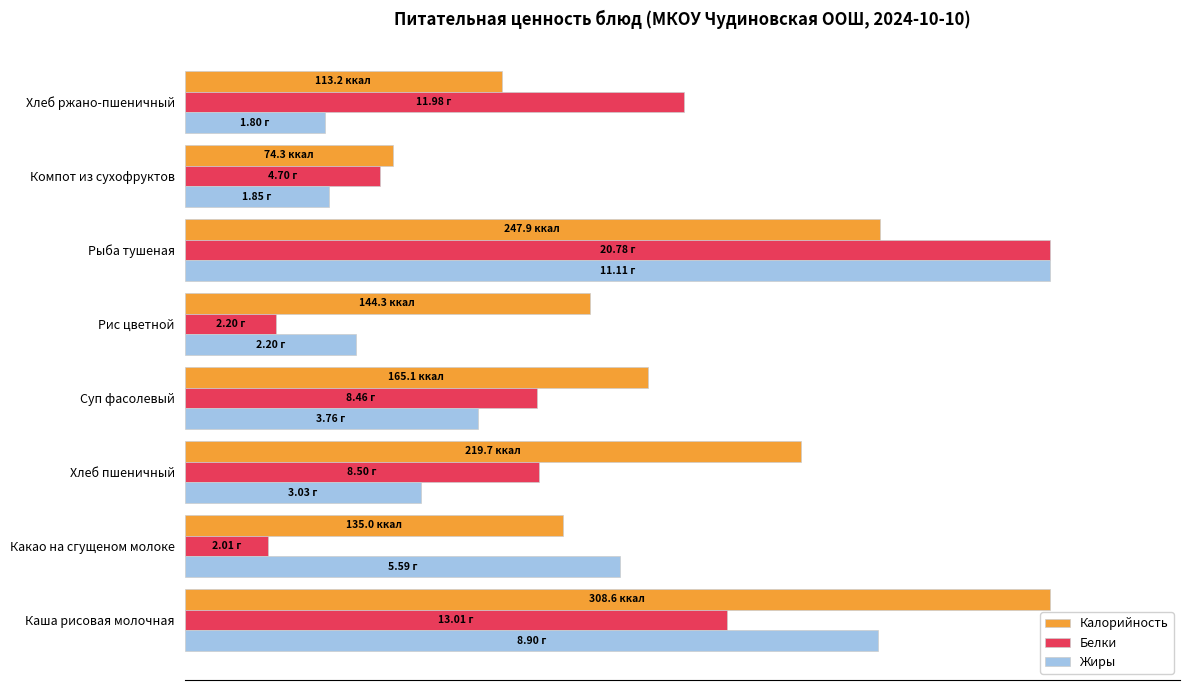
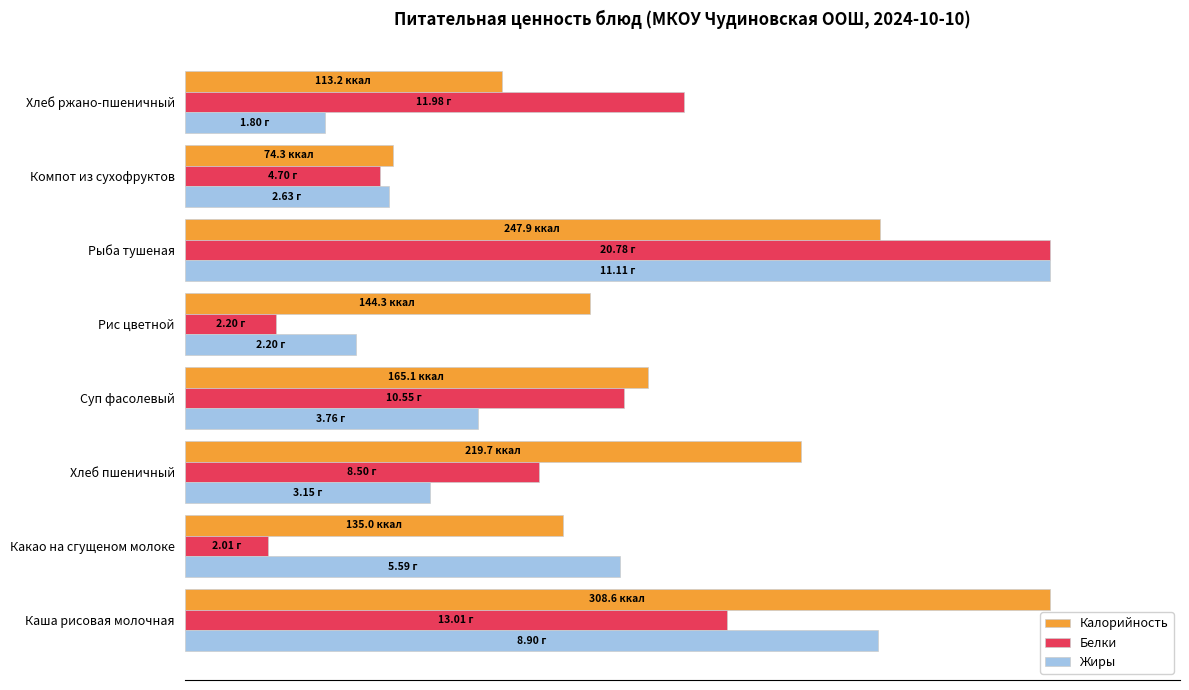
  {
    "Белки": {
-     "Суп фасолевый": 8.46
+     "Суп фасолевый": 10.55
    },
    "Жиры": {
-     "Компот из сухофруктов": 1.85,
-     "Хлеб пшеничный": 3.03
+     "Компот из сухофруктов": 2.63,
+     "Хлеб пшеничный": 3.15
    }
  }
